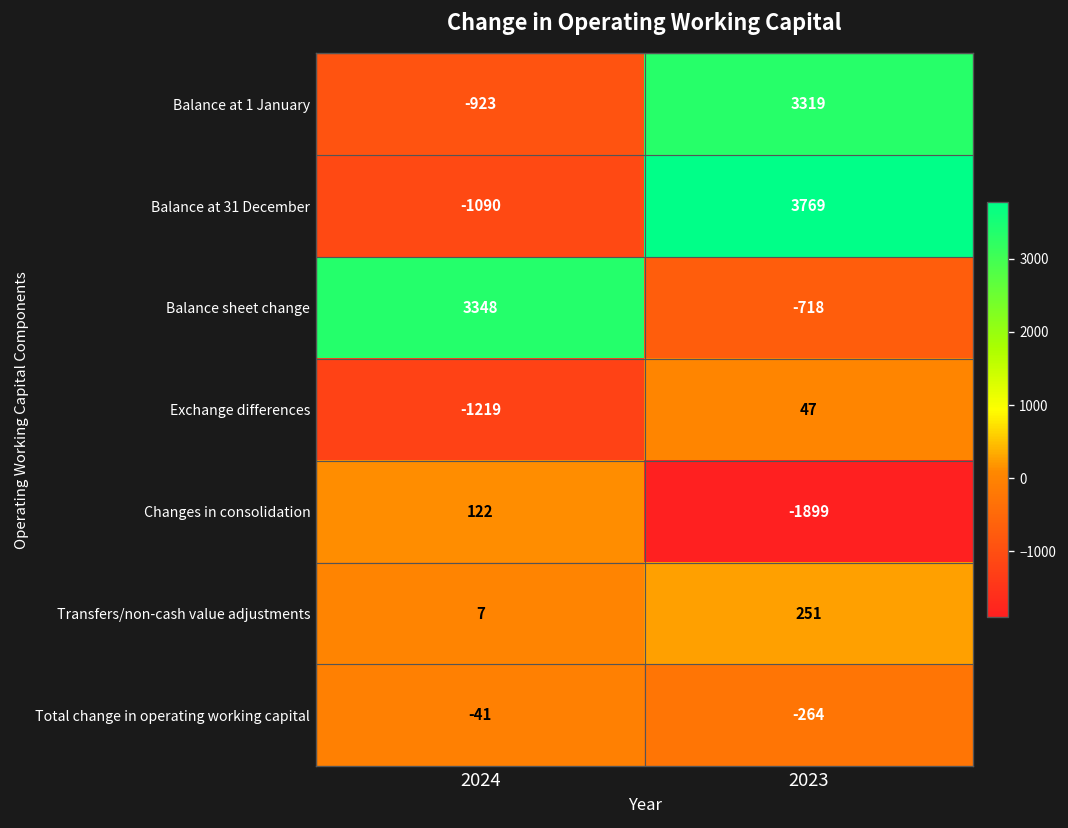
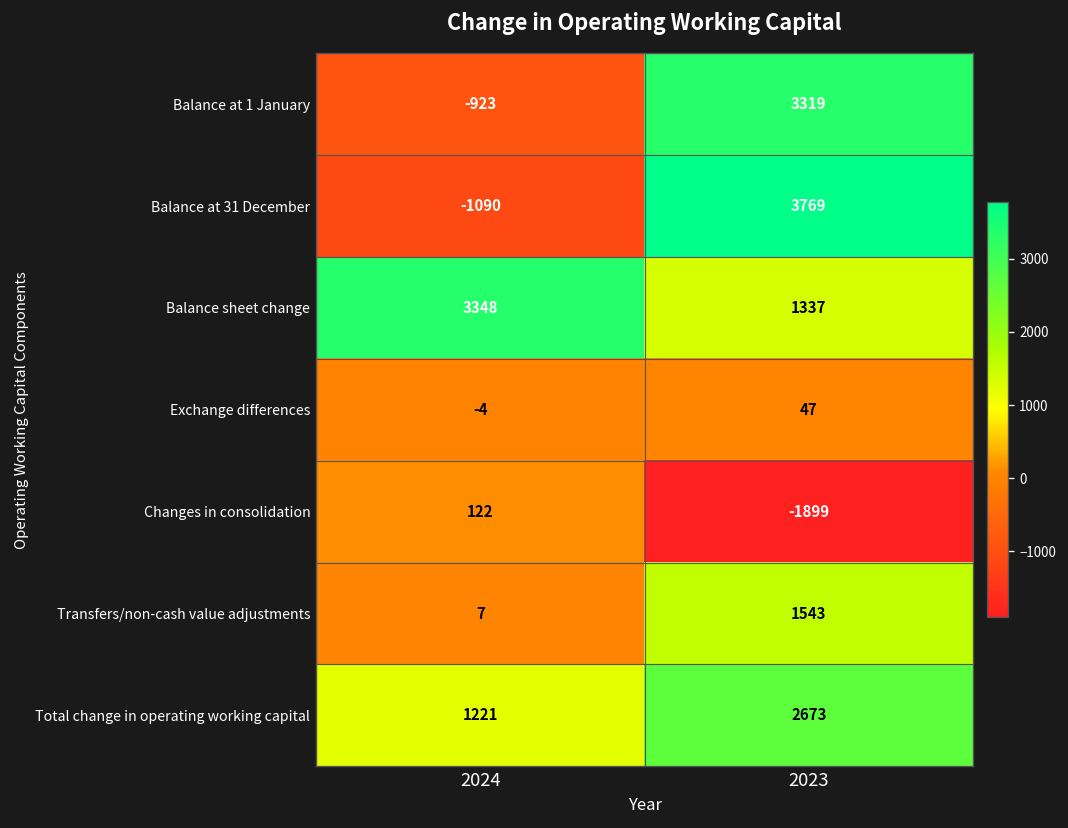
  {
    "Balance at 1 January": {
      "2024": -923,
      "2023": 3319
    },
    "Balance at 31 December": {
      "2024": -1090,
      "2023": 3769
    },
    "Balance sheet change": {
      "2024": 3348,
-     "2023": -718
+     "2023": 1337
    },
    "Exchange differences": {
-     "2024": -1219,
+     "2024": -4,
      "2023": 47
    },
    "Changes in consolidation": {
      "2024": 122,
      "2023": -1899
    },
    "Transfers/non-cash value adjustments": {
      "2024": 7,
-     "2023": 251
+     "2023": 1543
    },
    "Total change in operating working capital": {
-     "2024": -41,
-     "2023": -264
+     "2024": 1221,
+     "2023": 2673
    }
  }
